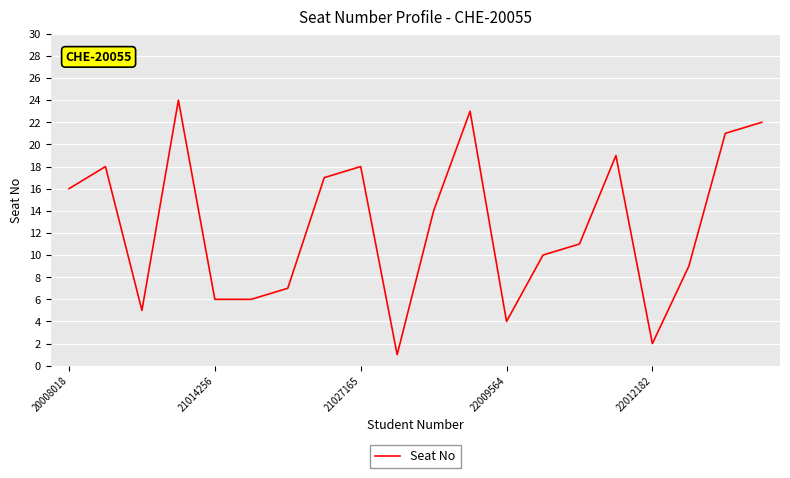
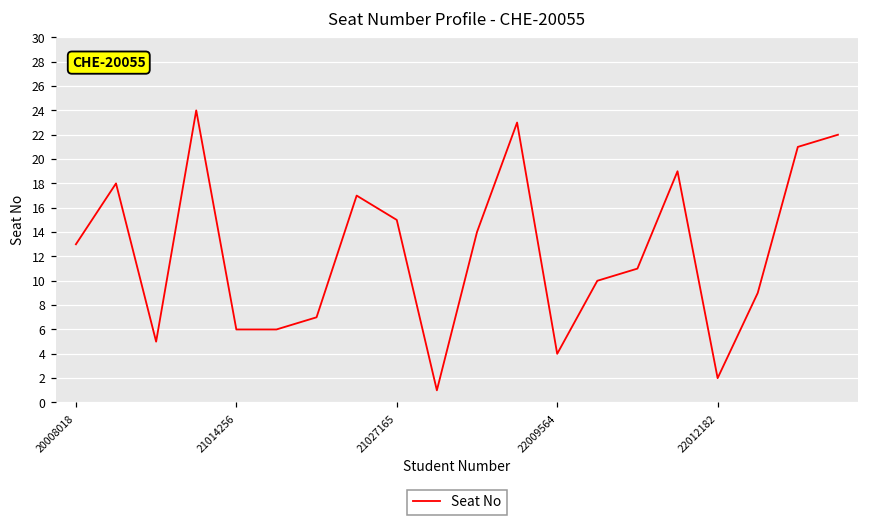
  {
-   "20008018": 16,
+   "20008018": 13,
    "21014256": 6,
-   "21027165": 18,
+   "21027165": 15,
    "22009564": 4,
    "22012182": 2
  }
